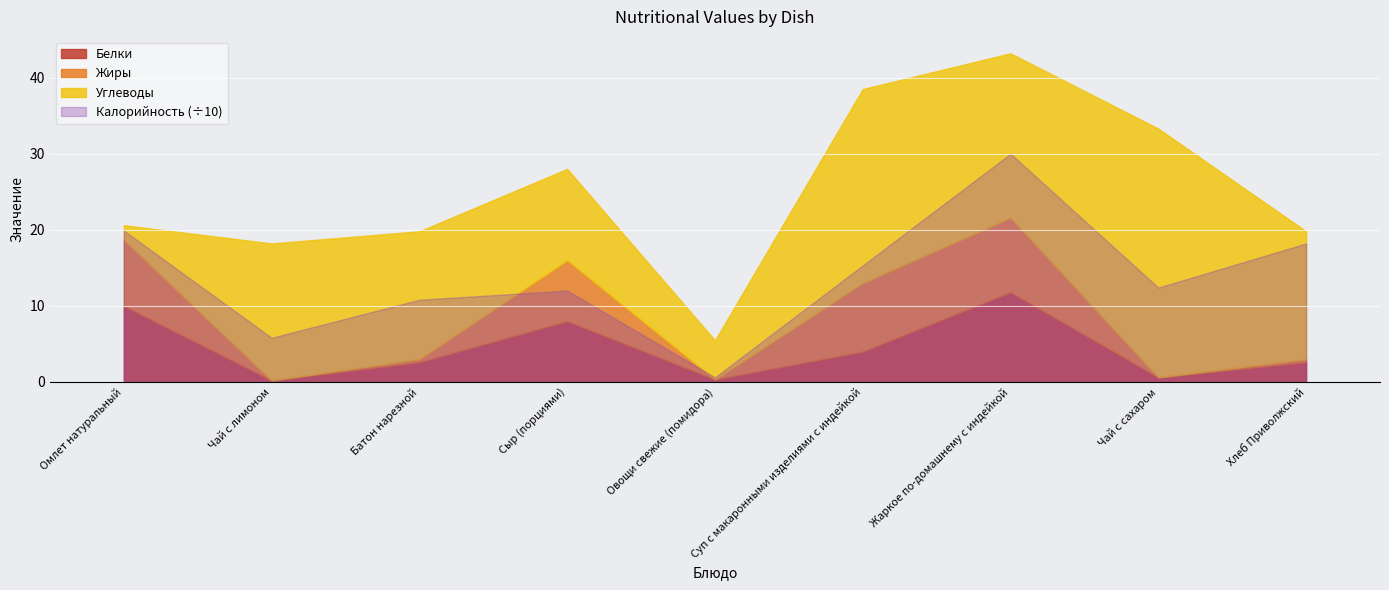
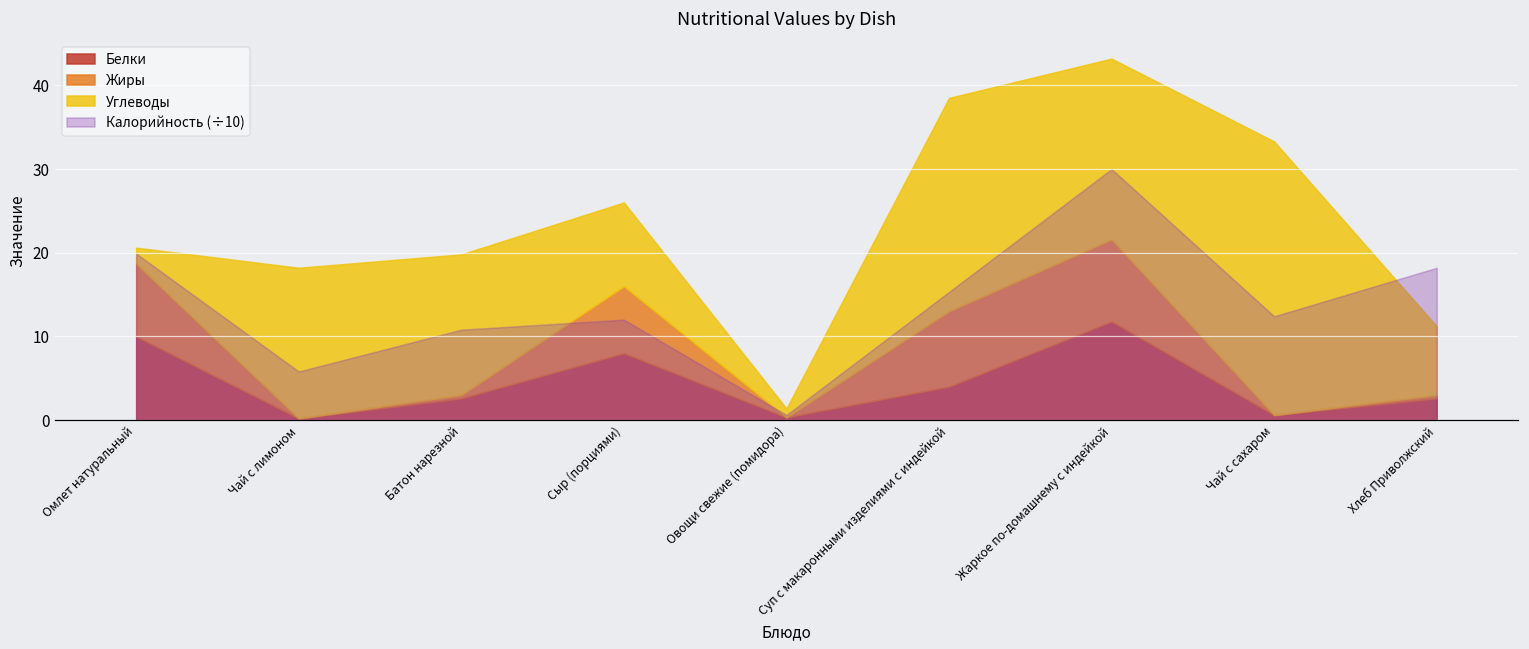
  {
    "Белки": {
      "Омлет натуральный": 10,
      "Батон нарезной": 3,
      "Сыр (порциями)": 8,
      "Суп с макаронными изделиями с индейкой": 4,
      "Жаркое по-домашнему с индейкой": 12,
      "Хлеб Приволжский": 3
    },
    "Жиры": {
      "Омлет натуральный": 9,
      "Батон нарезной": 0,
      "Сыр (порциями)": 8,
      "Суп с макаронными изделиями с индейкой": 9,
      "Жаркое по-домашнему с индейкой": 10,
      "Хлеб Приволжский": 0
    },
    "Углеводы": {
      "Омлет натуральный": 2,
      "Чай с лимоном": 18,
      "Батон нарезной": 17,
-     "Сыр (порциями)": 12,
-     "Овощи свежие (помидора)": 5,
+     "Сыр (порциями)": 10,
+     "Овощи свежие (помидора)": 1,
      "Суп с макаронными изделиями с индейкой": 26,
      "Жаркое по-домашнему с индейкой": 22,
      "Чай с сахаром": 33,
-     "Хлеб Приволжский": 17
+     "Хлеб Приволжский": 8
    },
    "Калорийность (÷10)": {
      "Омлет натуральный": 20,
      "Чай с лимоном": 6,
      "Батон нарезной": 11,
      "Сыр (порциями)": 12,
      "Суп с макаронными изделиями с индейкой": 15,
      "Жаркое по-домашнему с индейкой": 30,
      "Чай с сахаром": 12,
      "Хлеб Приволжский": 18
    }
  }
